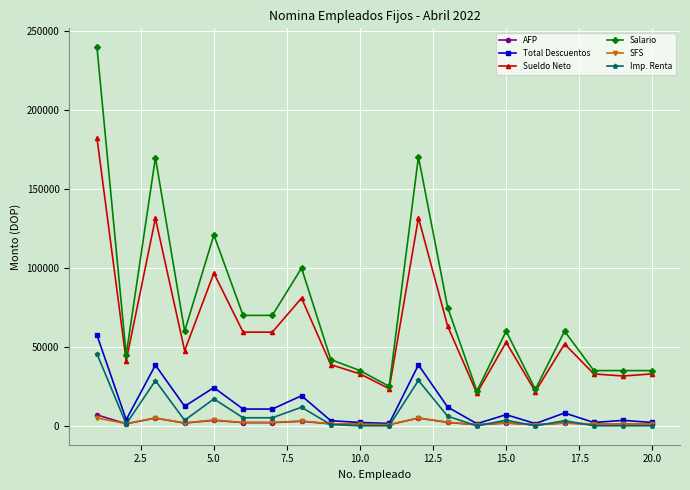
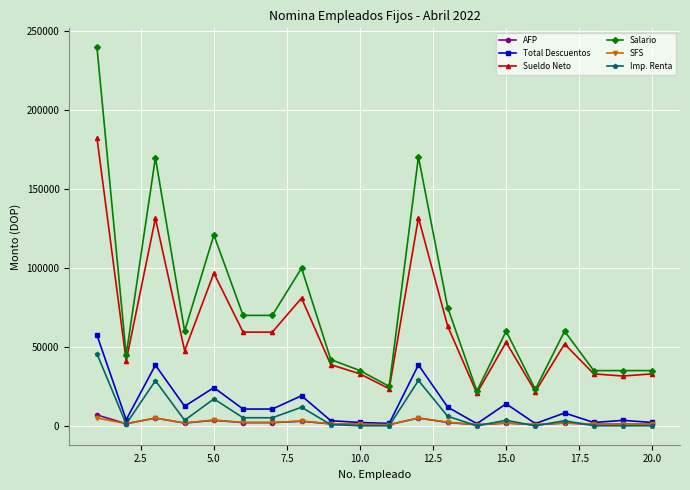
  {
    "Total Descuentos": {
      "5.0": 24000,
-     "15.0": 7000
+     "15.0": 14000
    },
    "Sueldo Neto": {
      "5.0": 97000,
      "10.0": 33000,
      "15.0": 53000,
      "20.0": 33000
    },
    "Salario": {
      "5.0": 121000,
      "10.0": 35000,
      "15.0": 60000,
      "20.0": 35000
    },
    "Imp. Renta": {
      "5.0": 17000,
      "15.0": 3000
    }
  }
